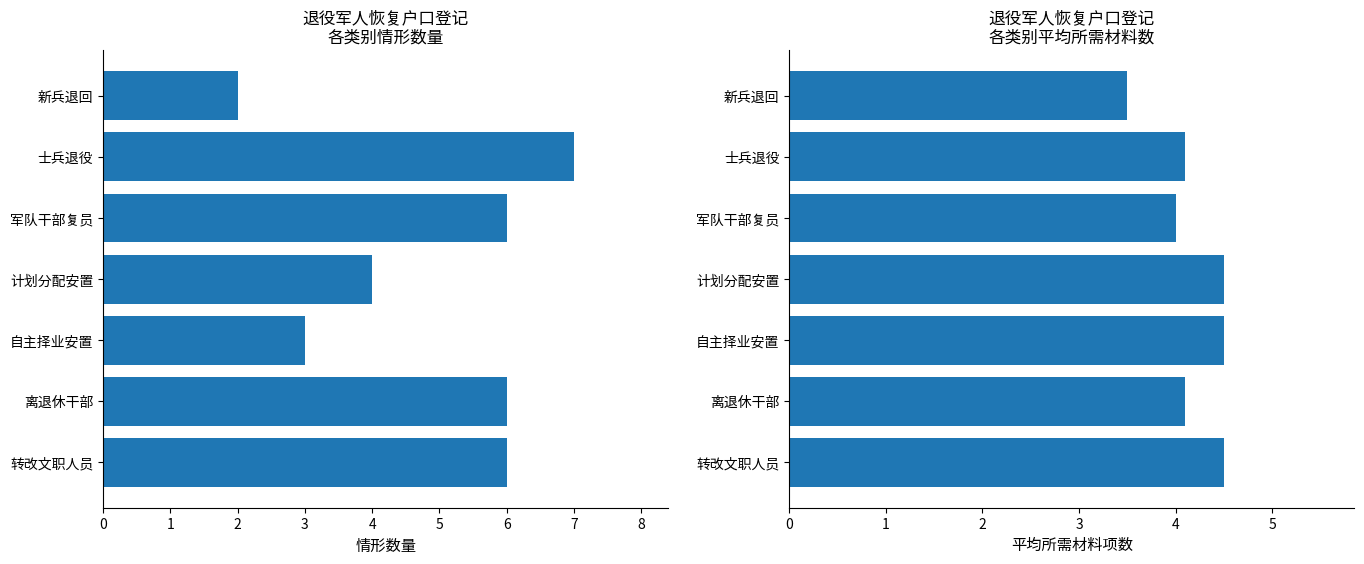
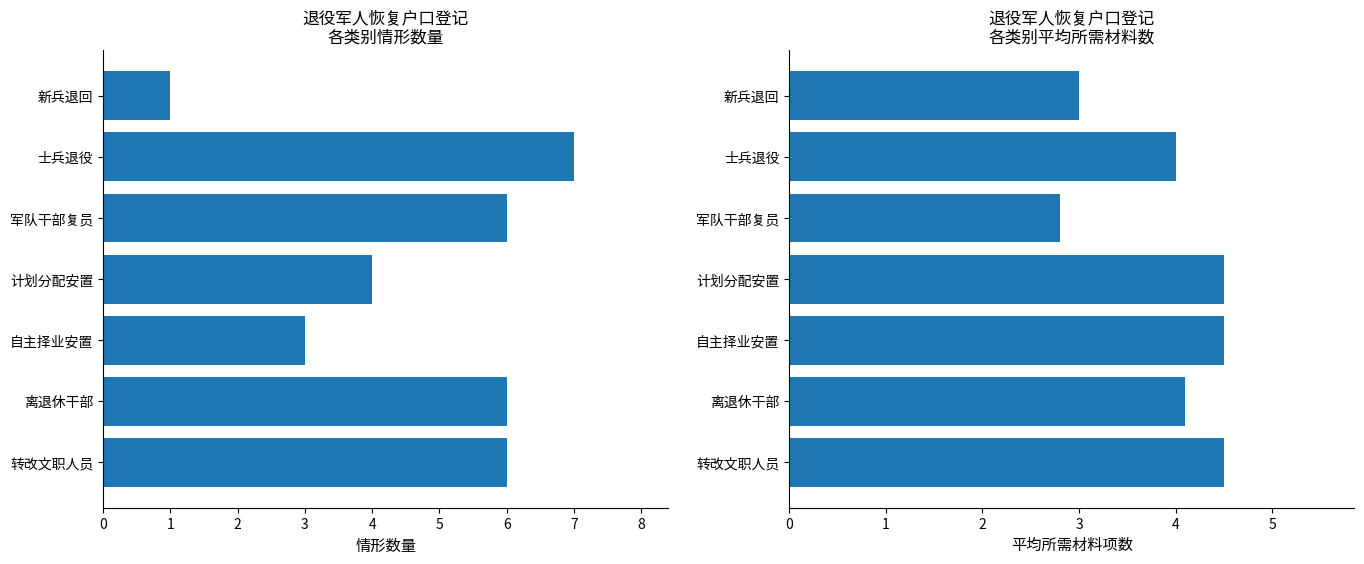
  {
    "退役军人恢复户口登记 各类别情形数量": {
-     "新兵退回": 2,
+     "新兵退回": 1,
      "士兵退役": 7,
      "军队干部复员": 6,
      "计划分配安置": 4,
      "自主择业安置": 3,
      "离退休干部": 6,
      "转改文职人员": 6
    },
    "退役军人恢复户口登记 各类别平均所需材料数": {
-     "新兵退回": 3.5,
-     "士兵退役": 4.1,
-     "军队干部复员": 4.0,
+     "新兵退回": 3.0,
+     "士兵退役": 4.0,
+     "军队干部复员": 2.8,
      "计划分配安置": 4.5,
      "自主择业安置": 4.5,
      "离退休干部": 4.1,
      "转改文职人员": 4.5
    }
  }
